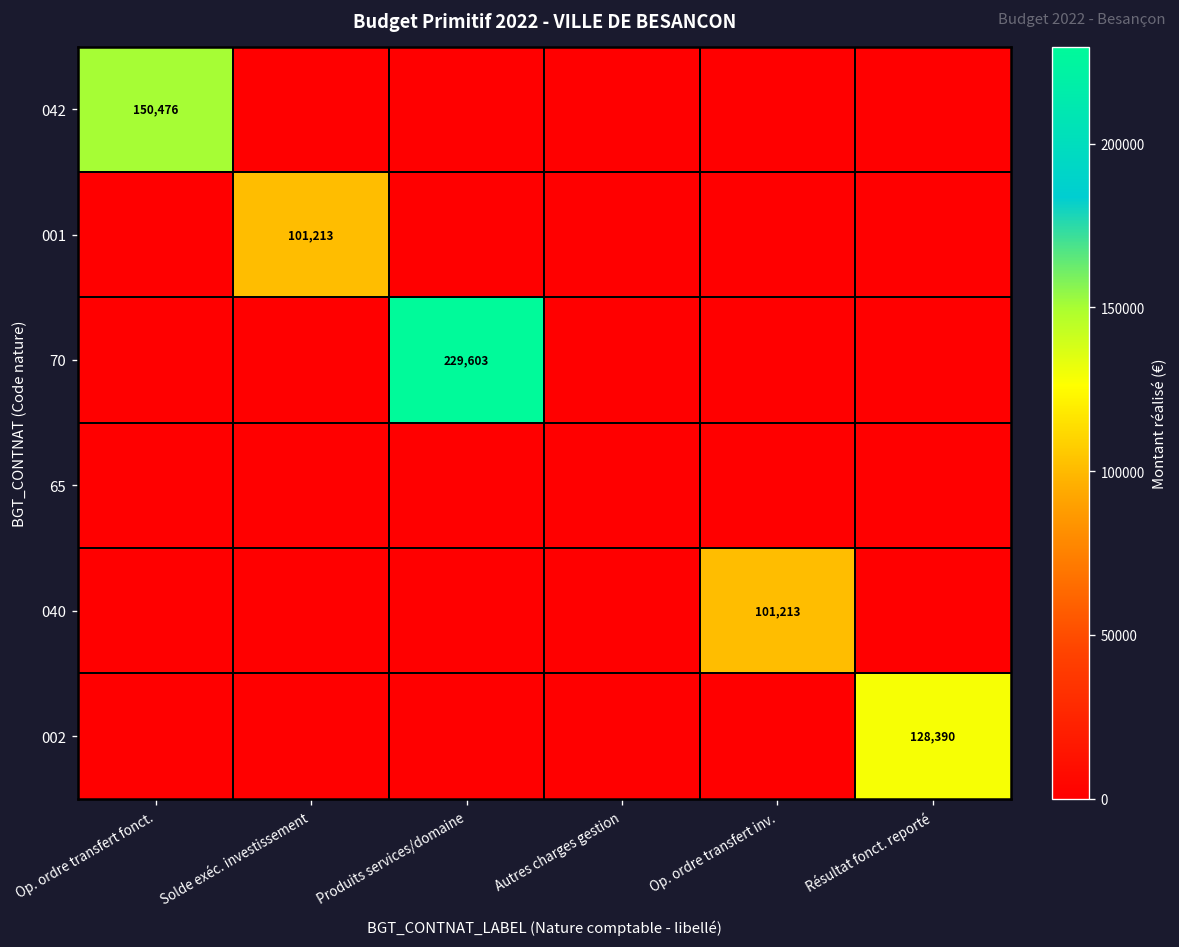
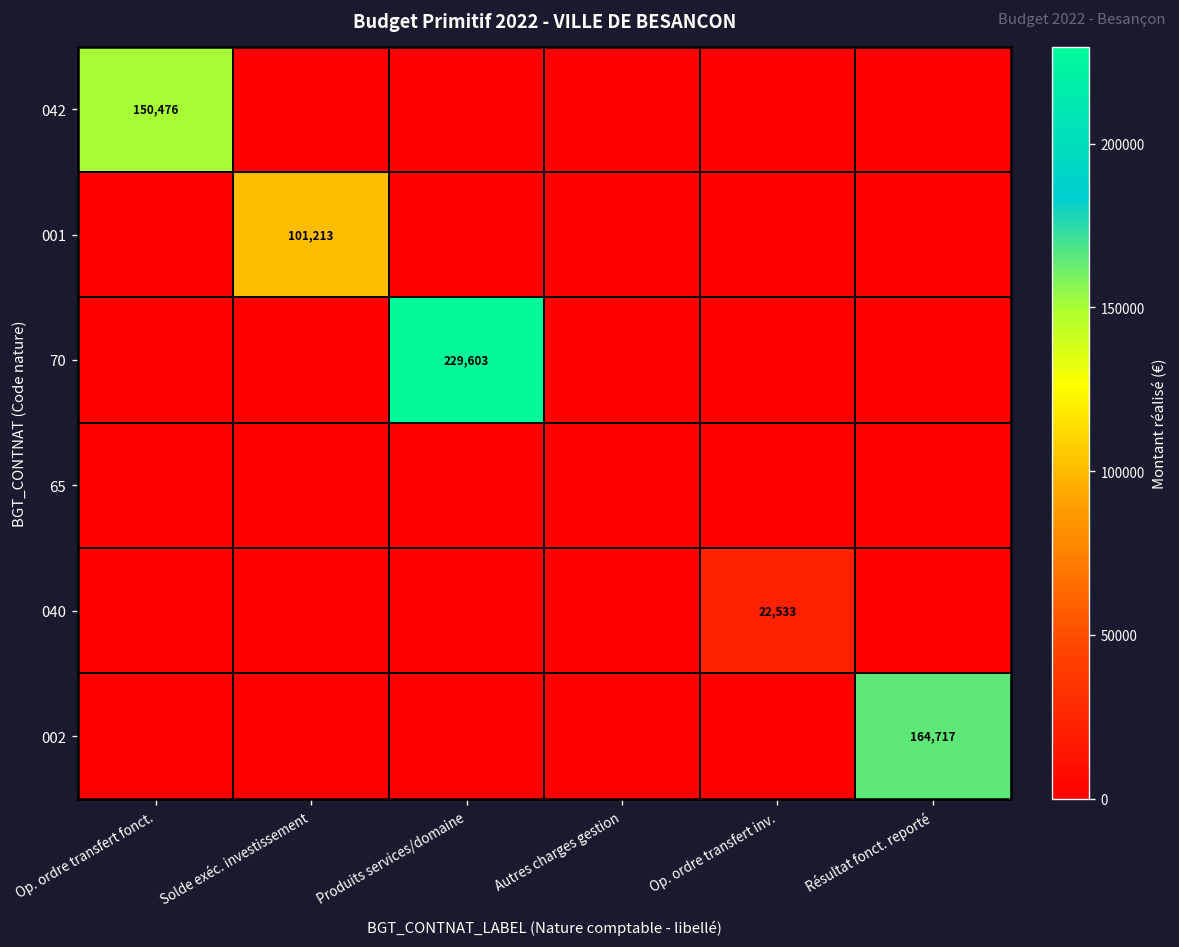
  {
    "042": {
      "Op. ordre transfert fonct.": "150,476"
    },
    "001": {
      "Solde exéc. investissement": "101,213"
    },
    "70": {
      "Produits services/domaine": "229,603"
    },
    "040": {
-     "Op. ordre transfert inv.": "101,213"
+     "Op. ordre transfert inv.": "22,533"
    },
    "002": {
-     "Résultat fonct. reporté": "128,390"
+     "Résultat fonct. reporté": "164,717"
    }
  }
